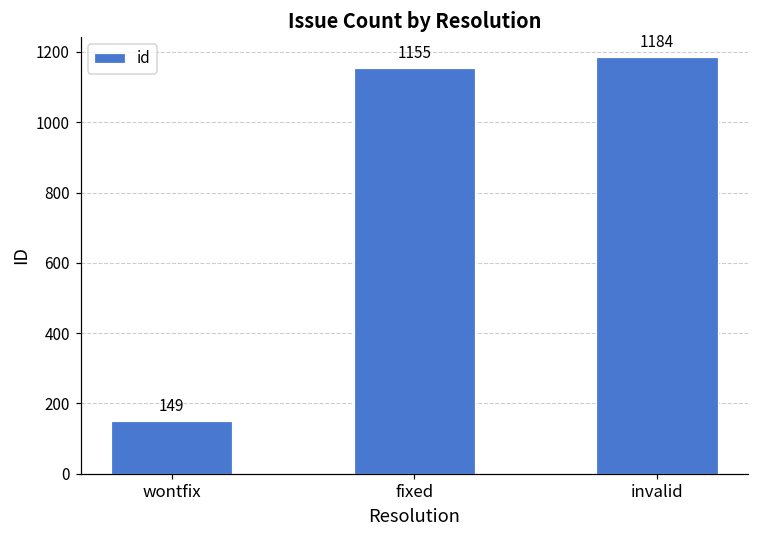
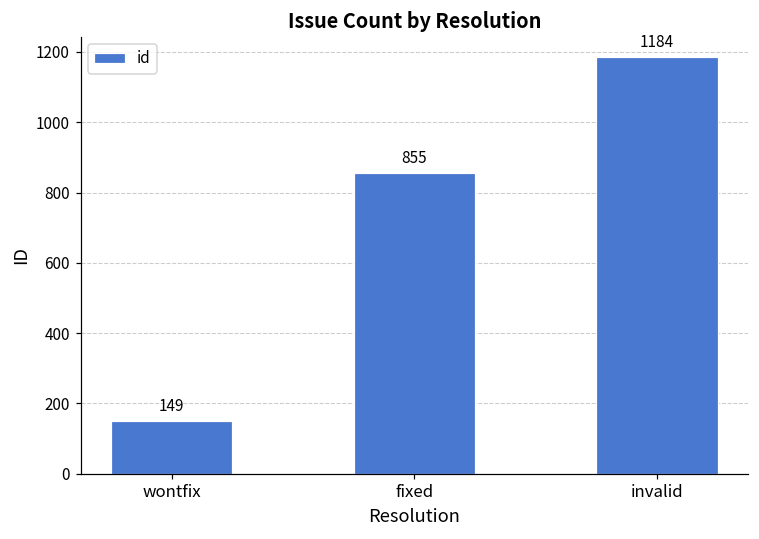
  {
    "wontfix": 149,
-   "fixed": 1155,
+   "fixed": 855,
    "invalid": 1184
  }
